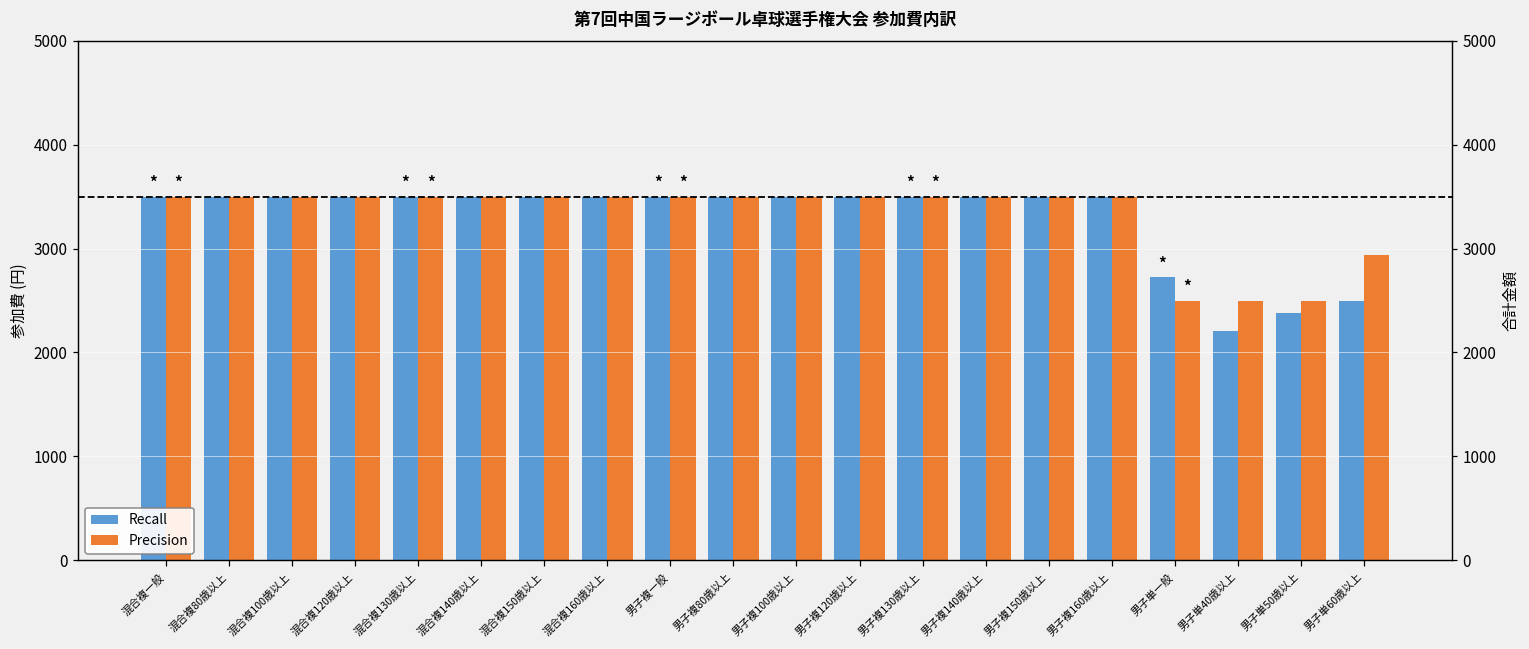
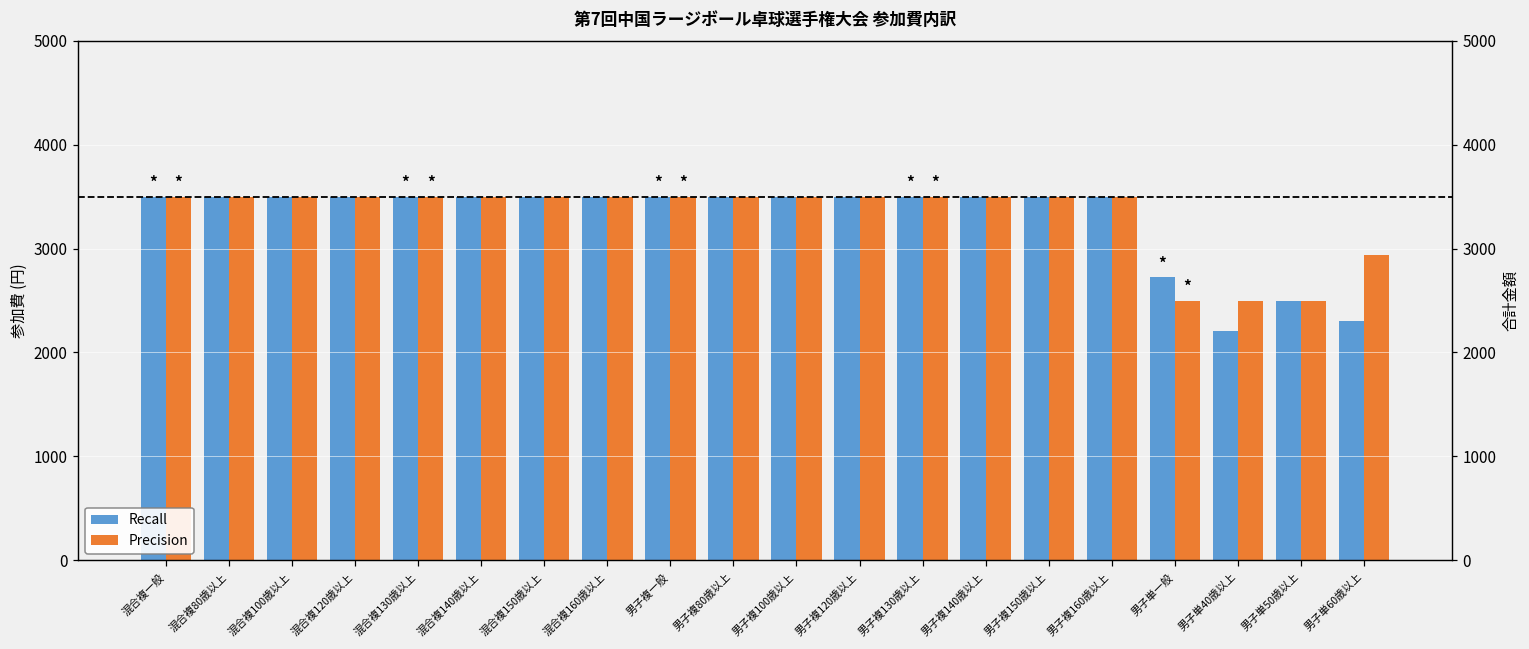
  {
    "Recall": {
      "混合複一般": 3500,
      "混合複80歳以上": 3500,
      "混合複100歳以上": 3500,
      "混合複120歳以上": 3500,
      "混合複130歳以上": 3500,
      "混合複140歳以上": 3500,
      "混合複150歳以上": 3500,
      "混合複160歳以上": 3500,
      "男子複一般": 3500,
      "男子複80歳以上": 3500,
      "男子複100歳以上": 3500,
      "男子複120歳以上": 3500,
      "男子複130歳以上": 3500,
      "男子複140歳以上": 3500,
      "男子複150歳以上": 3500,
      "男子複160歳以上": 3500,
      "男子単一般": 2700,
      "男子単40歳以上": 2200,
-     "男子単50歳以上": 2400,
-     "男子単60歳以上": 2500
+     "男子単50歳以上": 2500,
+     "男子単60歳以上": 2300
    },
    "Precision": {
      "混合複一般": 3500,
      "混合複80歳以上": 3500,
      "混合複100歳以上": 3500,
      "混合複120歳以上": 3500,
      "混合複130歳以上": 3500,
      "混合複140歳以上": 3500,
      "混合複150歳以上": 3500,
      "混合複160歳以上": 3500,
      "男子複一般": 3500,
      "男子複80歳以上": 3500,
      "男子複100歳以上": 3500,
      "男子複120歳以上": 3500,
      "男子複130歳以上": 3500,
      "男子複140歳以上": 3500,
      "男子複150歳以上": 3500,
      "男子複160歳以上": 3500,
      "男子単一般": 2500,
      "男子単40歳以上": 2500,
      "男子単50歳以上": 2500,
      "男子単60歳以上": 2900
    }
  }
